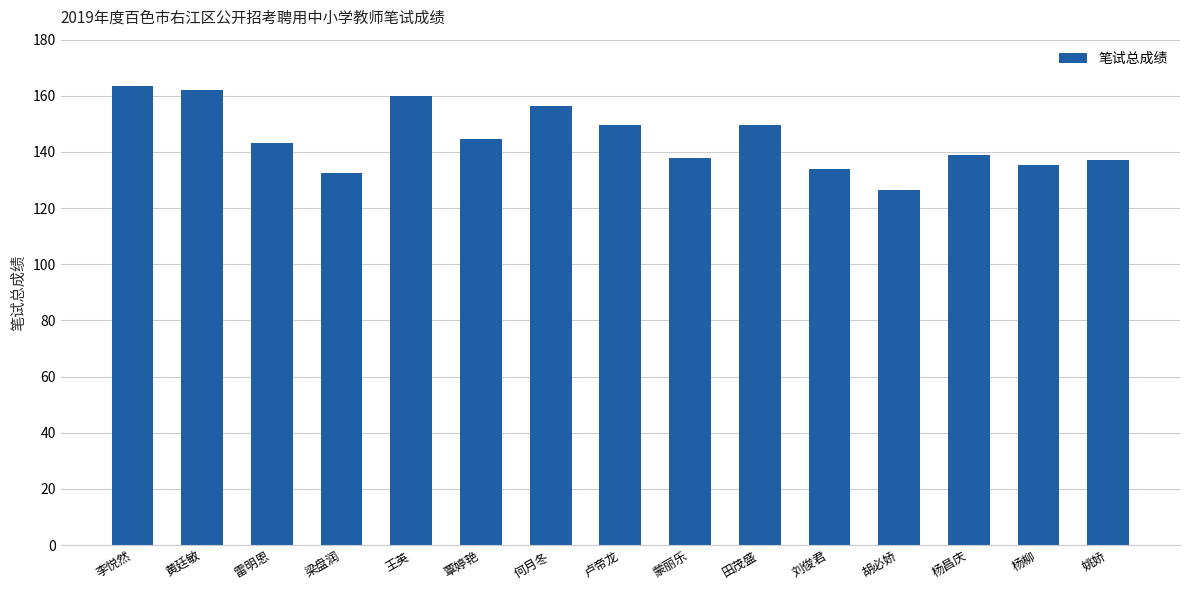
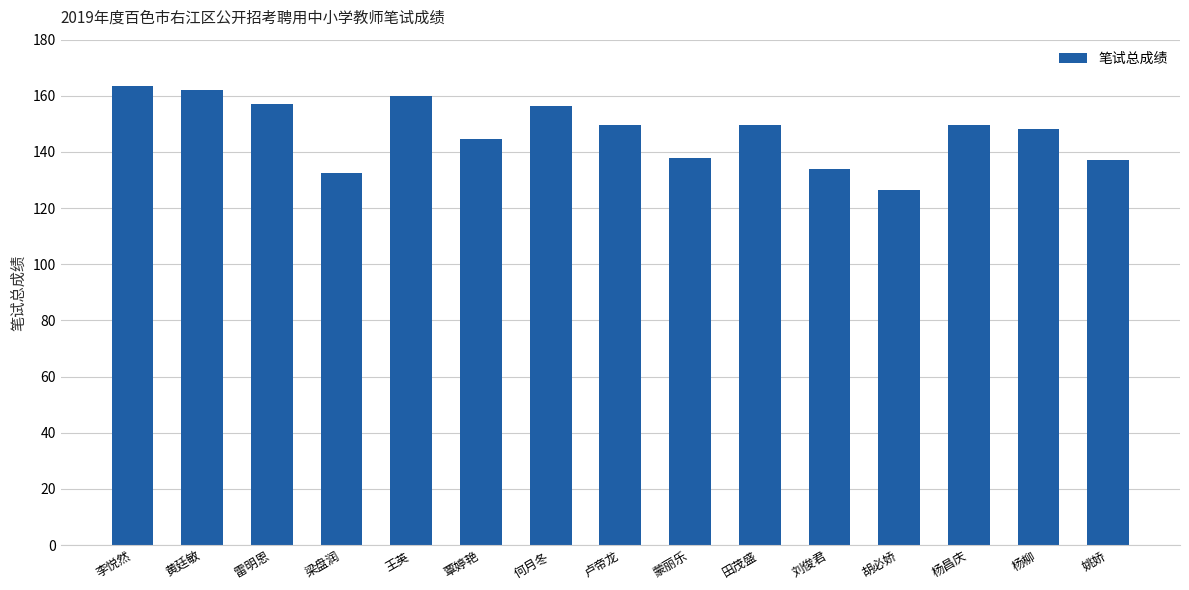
  {
    "李悦然": 164,
    "黄廷敏": 162,
-   "雷明恩": 143,
+   "雷明恩": 157,
    "梁盘润": 132,
    "王英": 160,
    "覃婷艳": 145,
    "何月冬": 157,
    "卢帝龙": 150,
    "蒙丽乐": 138,
    "田茂盛": 150,
    "刘俊君": 134,
    "胡必娇": 127,
-   "杨昌庆": 139,
-   "杨柳": 136,
+   "杨昌庆": 150,
+   "杨柳": 148,
    "姚娇": 137
  }
